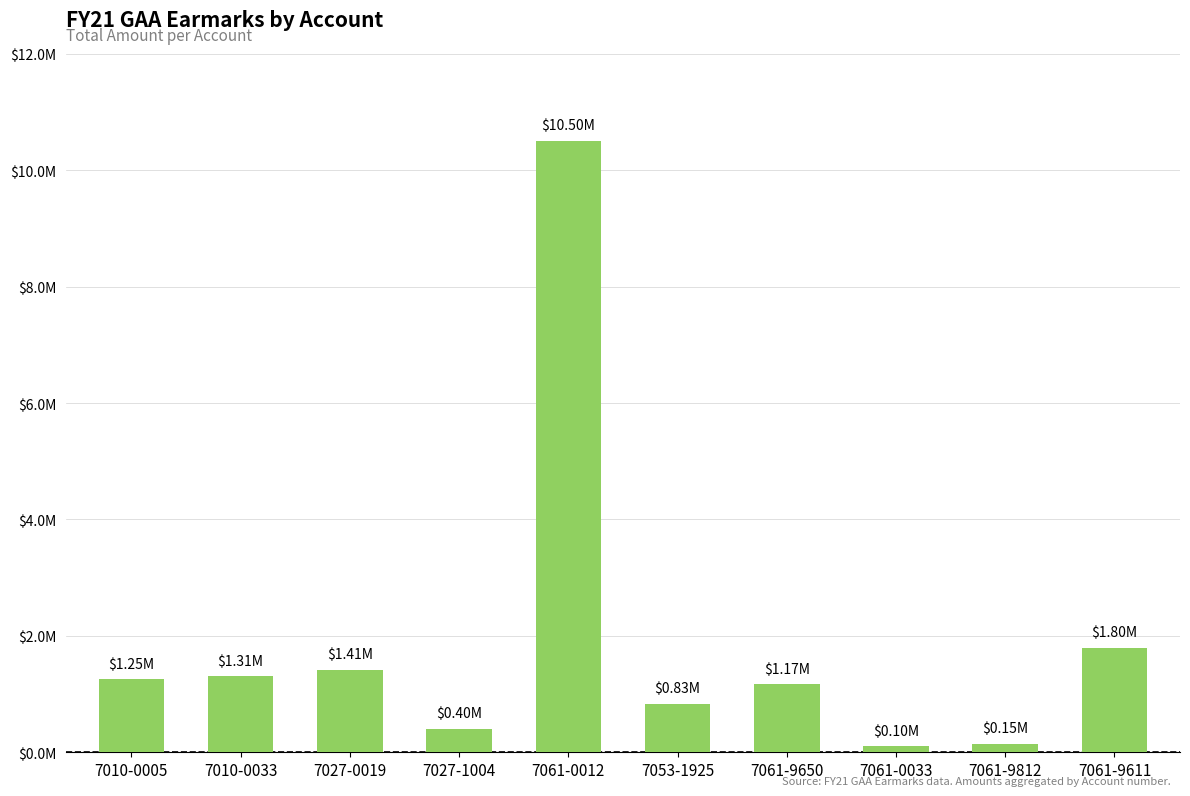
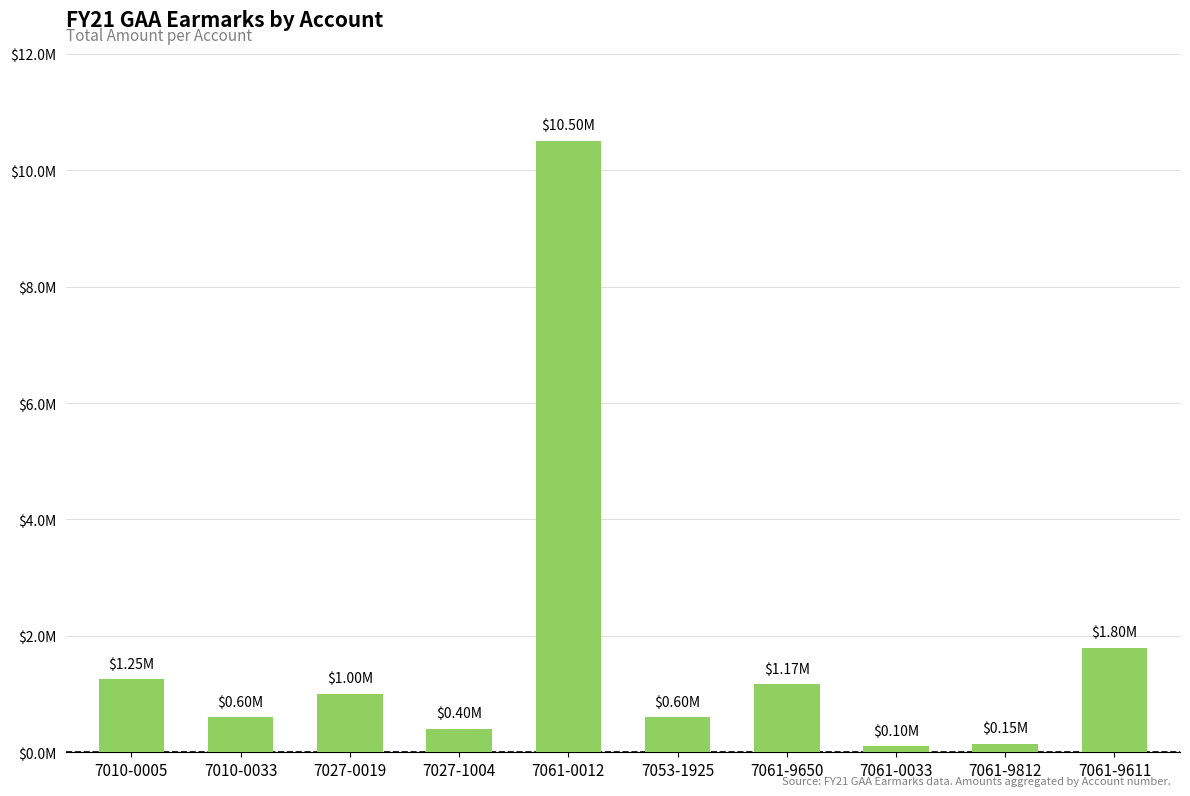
  {
    "7010-0005": "$1.25M",
-   "7010-0033": "$1.31M",
-   "7027-0019": "$1.41M",
+   "7010-0033": "$0.60M",
+   "7027-0019": "$1.00M",
    "7027-1004": "$0.40M",
    "7061-0012": "$10.50M",
-   "7053-1925": "$0.83M",
+   "7053-1925": "$0.60M",
    "7061-9650": "$1.17M",
    "7061-0033": "$0.10M",
    "7061-9812": "$0.15M",
    "7061-9611": "$1.80M"
  }
